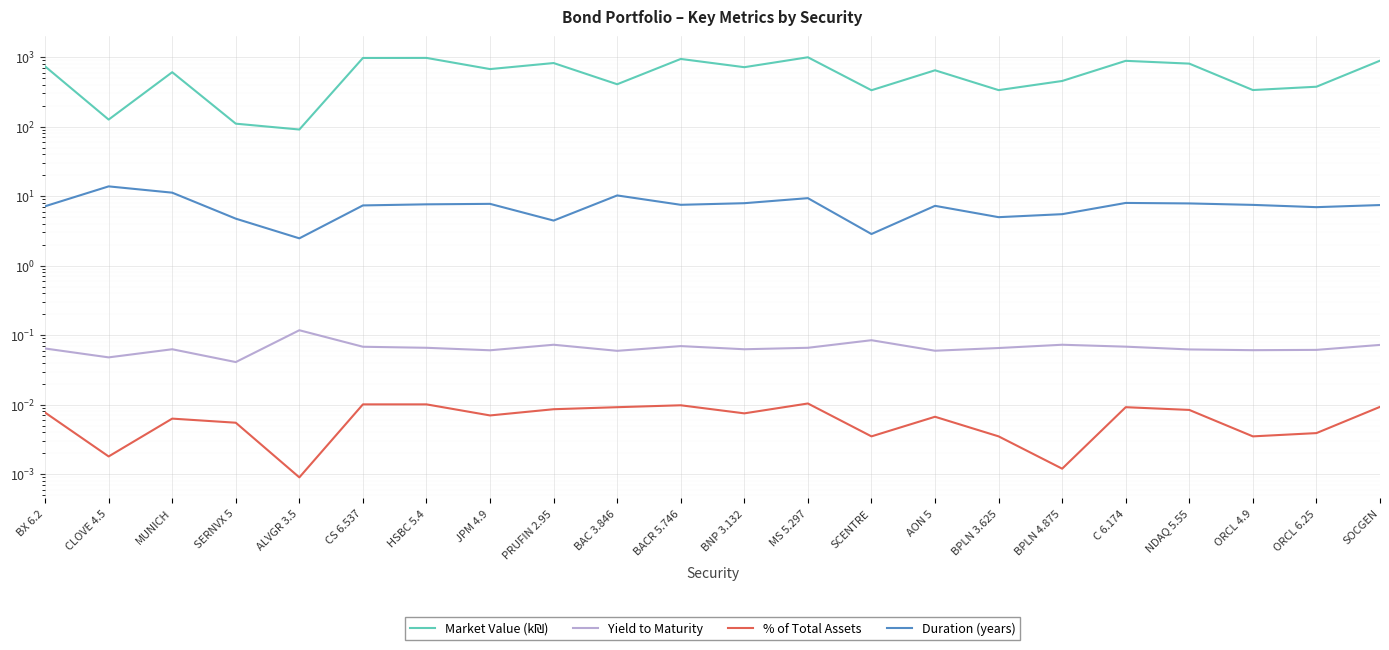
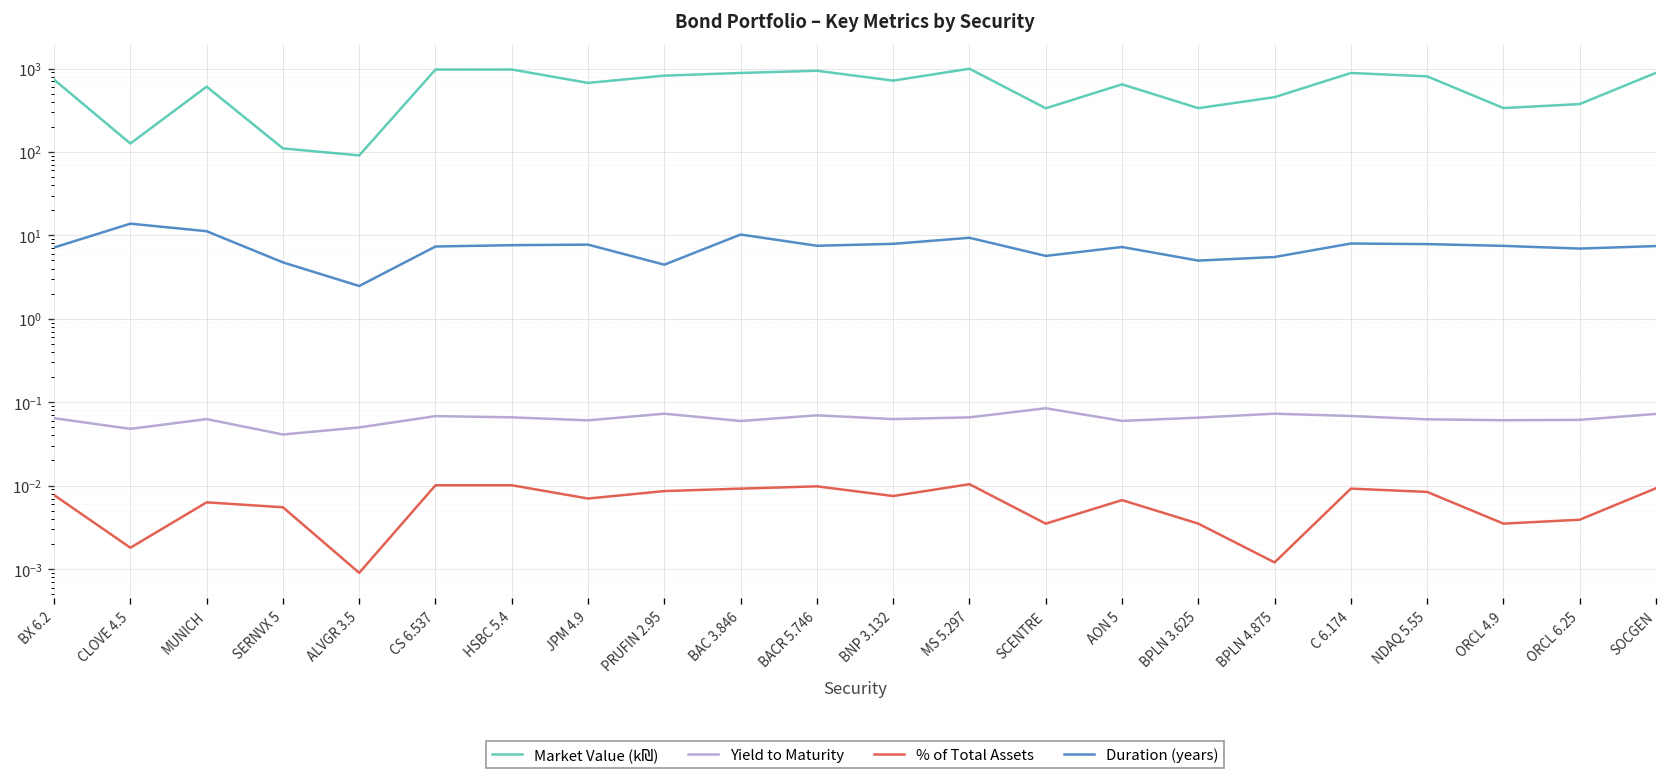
  {
    "Market Value (k₪)": {
      "BX 6.2": 700,
      "CLOVE 4.5": 130,
      "MUNICH": 600,
      "SERNVX 5": 110,
      "ALVGR 3.5": 90,
      "CS 6.537": 1000,
      "HSBC 5.4": 1000,
      "JPM 4.9": 700,
      "PRUFIN 2.95": 800,
-     "BAC 3.846": 400,
+     "BAC 3.846": 900,
      "BACR 5.746": 900,
      "BNP 3.132": 700,
      "MS 5.297": 1000,
      "SCENTRE": 300,
      "AON 5": 600,
      "BPLN 3.625": 300,
      "BPLN 4.875": 500,
      "C 6.174": 900,
      "NDAQ 5.55": 800,
      "ORCL 4.9": 300,
      "ORCL 6.25": 400,
      "SOCGEN": 900
    },
    "Yield to Maturity": {
      "BX 6.2": 0.06,
      "CLOVE 4.5": 0.05,
      "MUNICH": 0.06,
      "SERNVX 5": 0.04,
-     "ALVGR 3.5": 0.12,
+     "ALVGR 3.5": 0.05,
      "CS 6.537": 0.07,
      "HSBC 5.4": 0.07,
      "JPM 4.9": 0.06,
      "PRUFIN 2.95": 0.07,
      "BAC 3.846": 0.06,
      "BACR 5.746": 0.07,
      "BNP 3.132": 0.06,
      "MS 5.297": 0.07,
      "SCENTRE": 0.08,
      "AON 5": 0.06,
      "BPLN 3.625": 0.07,
      "BPLN 4.875": 0.07,
      "C 6.174": 0.07,
      "NDAQ 5.55": 0.06,
      "ORCL 4.9": 0.06,
      "ORCL 6.25": 0.06,
      "SOCGEN": 0.07
    },
    "% of Total Assets": {
      "BX 6.2": 0.008,
      "CLOVE 4.5": 0.0018,
      "MUNICH": 0.006,
      "SERNVX 5": 0.006,
      "ALVGR 3.5": 0.0009,
      "CS 6.537": 0.01,
      "HSBC 5.4": 0.01,
      "JPM 4.9": 0.007,
      "PRUFIN 2.95": 0.009,
      "BAC 3.846": 0.009,
      "BACR 5.746": 0.01,
      "BNP 3.132": 0.008,
      "MS 5.297": 0.01,
      "SCENTRE": 0.004,
      "AON 5": 0.007,
      "BPLN 3.625": 0.004,
      "BPLN 4.875": 0.0012,
      "C 6.174": 0.009,
      "NDAQ 5.55": 0.008,
      "ORCL 4.9": 0.004,
      "ORCL 6.25": 0.004,
      "SOCGEN": 0.01
    },
    "Duration (years)": {
      "BX 6.2": 7,
      "CLOVE 4.5": 14,
      "MUNICH": 11,
      "SERNVX 5": 5,
      "ALVGR 3.5": 2.5,
      "CS 6.537": 7,
      "HSBC 5.4": 8,
      "JPM 4.9": 8,
      "PRUFIN 2.95": 4,
      "BAC 3.846": 10,
      "BACR 5.746": 8,
      "BNP 3.132": 8,
      "MS 5.297": 9,
-     "SCENTRE": 2.9,
+     "SCENTRE": 6,
      "AON 5": 7,
      "BPLN 3.625": 5,
      "BPLN 4.875": 6,
      "C 6.174": 8,
      "NDAQ 5.55": 8,
      "ORCL 4.9": 7,
      "ORCL 6.25": 7,
      "SOCGEN": 7
    }
  }
